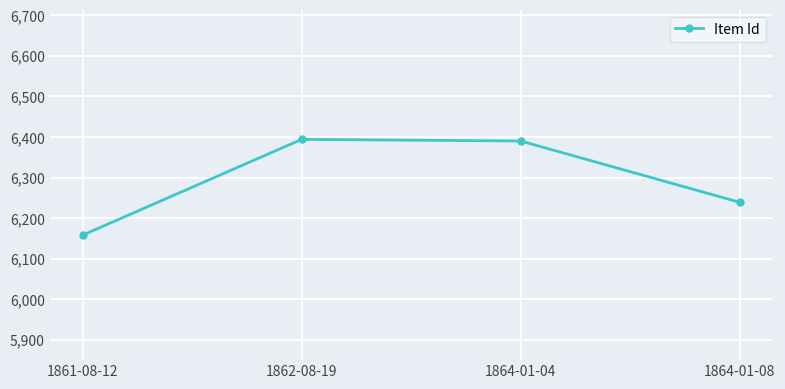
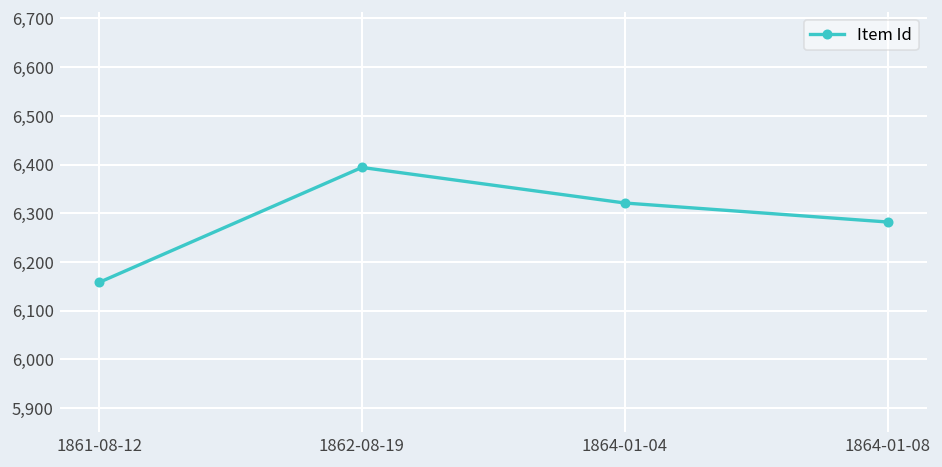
  {
    "1861-08-12": "6,160",
    "1862-08-19": "6,390",
-   "1864-01-04": "6,390",
-   "1864-01-08": "6,240"
+   "1864-01-04": "6,320",
+   "1864-01-08": "6,280"
  }
